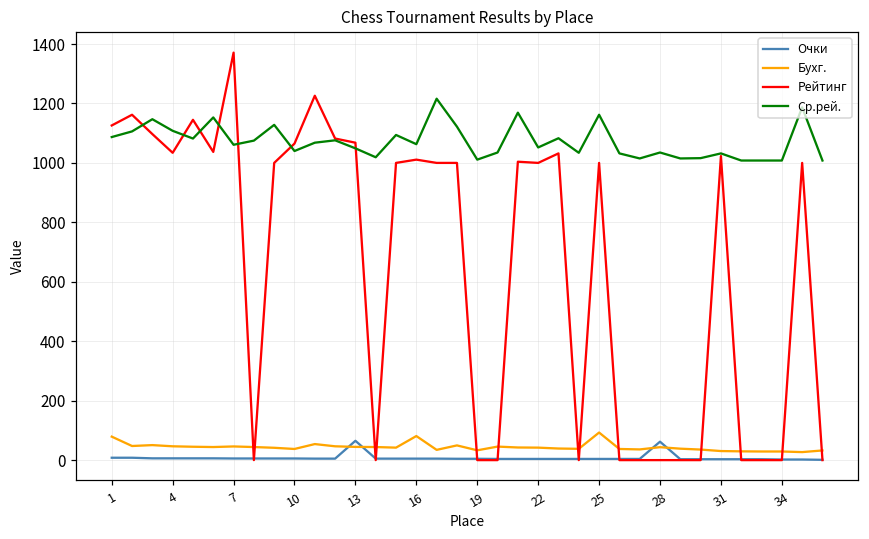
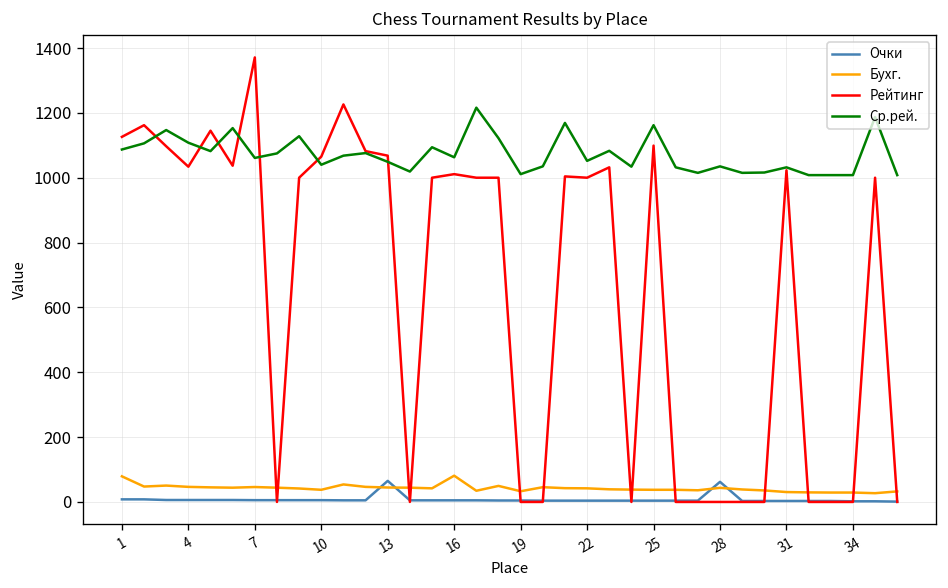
  {
    "Очки": {
      "1": 10,
      "4": 10,
      "7": 10,
      "10": 10,
      "13": 70,
      "16": 10,
      "22": 0,
      "25": 0,
      "28": 60,
      "31": 0
    },
    "Бухг.": {
      "1": 80,
      "4": 50,
      "7": 50,
      "10": 40,
      "13": 40,
      "16": 80,
      "19": 30,
      "22": 40,
-     "25": 90,
+     "25": 40,
      "28": 40,
      "31": 30,
      "34": 30
    },
    "Рейтинг": {
      "1": 1130,
      "4": 1030,
      "7": 1370,
      "10": 1070,
      "13": 1070,
      "16": 1010,
      "22": 1000,
-     "25": 1000,
+     "25": 1100,
      "28": 0
    },
    "Ср.рей.": {
      "1": 1090,
      "4": 1110,
      "7": 1060,
      "10": 1040,
      "13": 1050,
      "16": 1060,
      "19": 1010,
      "22": 1050,
      "25": 1160,
      "28": 1040,
      "34": 1010
    }
  }
